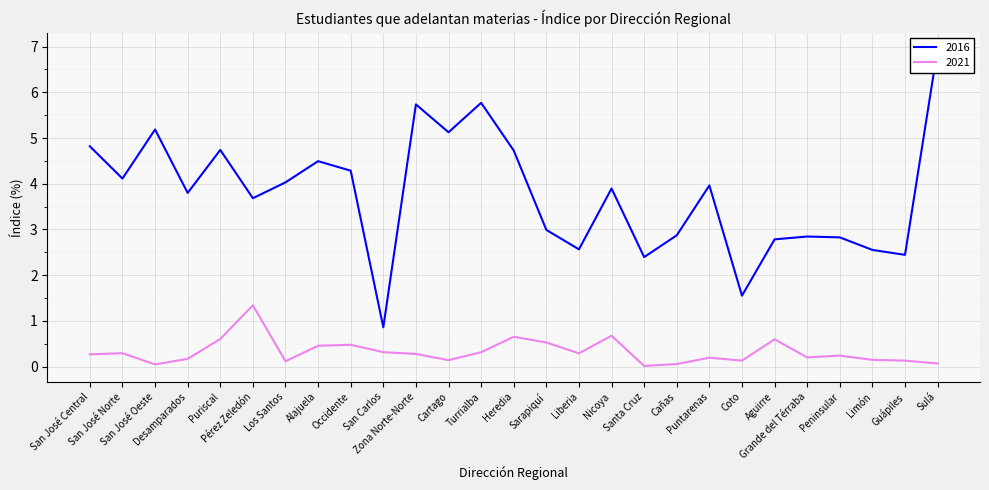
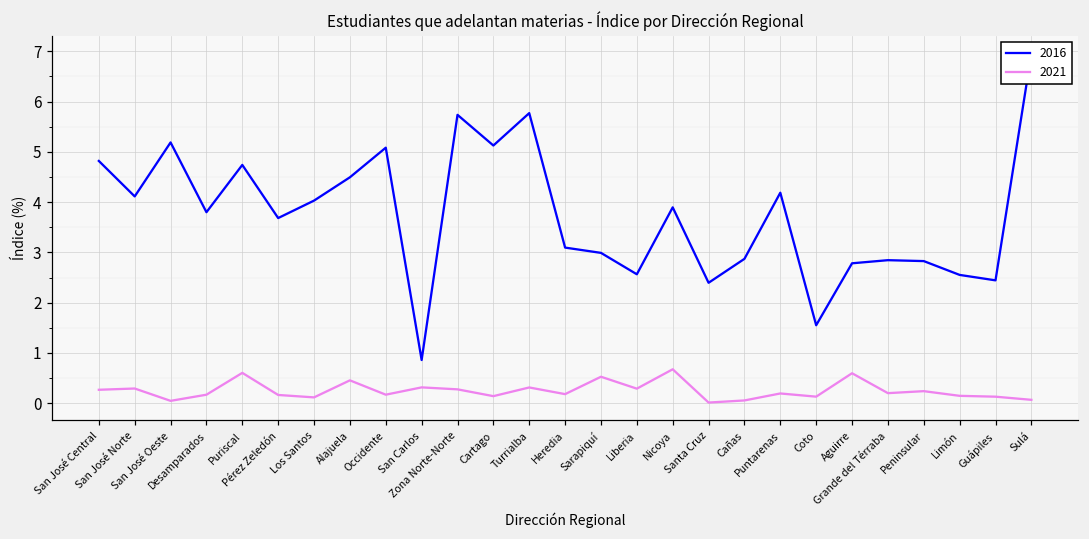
  {
    "2016": {
      "San José Central": 4.8,
      "San José Norte": 4.1,
      "San José Oeste": 5.2,
      "Desamparados": 3.8,
      "Puriscal": 4.7,
      "Pérez Zeledón": 3.7,
      "Los Santos": 4.0,
      "Alajuela": 4.5,
-     "Occidente": 4.3,
+     "Occidente": 5.1,
      "San Carlos": 0.9,
      "Zona Norte-Norte": 5.7,
      "Cartago": 5.1,
      "Turrialba": 5.8,
-     "Heredia": 4.7,
+     "Heredia": 3.1,
      "Sarapiquí": 3.0,
      "Liberia": 2.6,
      "Nicoya": 3.9,
      "Santa Cruz": 2.4,
      "Cañas": 2.9,
-     "Puntarenas": 4.0,
+     "Puntarenas": 4.2,
      "Coto": 1.6,
      "Aguirre": 2.8,
      "Grande del Térraba": 2.8,
      "Peninsular": 2.8,
      "Limón": 2.6,
      "Guápiles": 2.4
    },
    "2021": {
      "San José Central": 0.3,
      "San José Norte": 0.3,
      "San José Oeste": 0.0,
      "Desamparados": 0.2,
      "Puriscal": 0.6,
-     "Pérez Zeledón": 1.3,
+     "Pérez Zeledón": 0.2,
      "Los Santos": 0.1,
      "Alajuela": 0.5,
-     "Occidente": 0.5,
+     "Occidente": 0.2,
      "San Carlos": 0.3,
      "Zona Norte-Norte": 0.3,
      "Cartago": 0.1,
      "Turrialba": 0.3,
-     "Heredia": 0.7,
+     "Heredia": 0.2,
      "Sarapiquí": 0.5,
      "Liberia": 0.3,
      "Nicoya": 0.7,
      "Santa Cruz": 0.0,
      "Cañas": 0.1,
      "Puntarenas": 0.2,
      "Coto": 0.1,
      "Aguirre": 0.6,
      "Grande del Térraba": 0.2,
      "Peninsular": 0.2,
      "Limón": 0.1,
      "Guápiles": 0.1,
      "Sulá": 0.1
    }
  }
